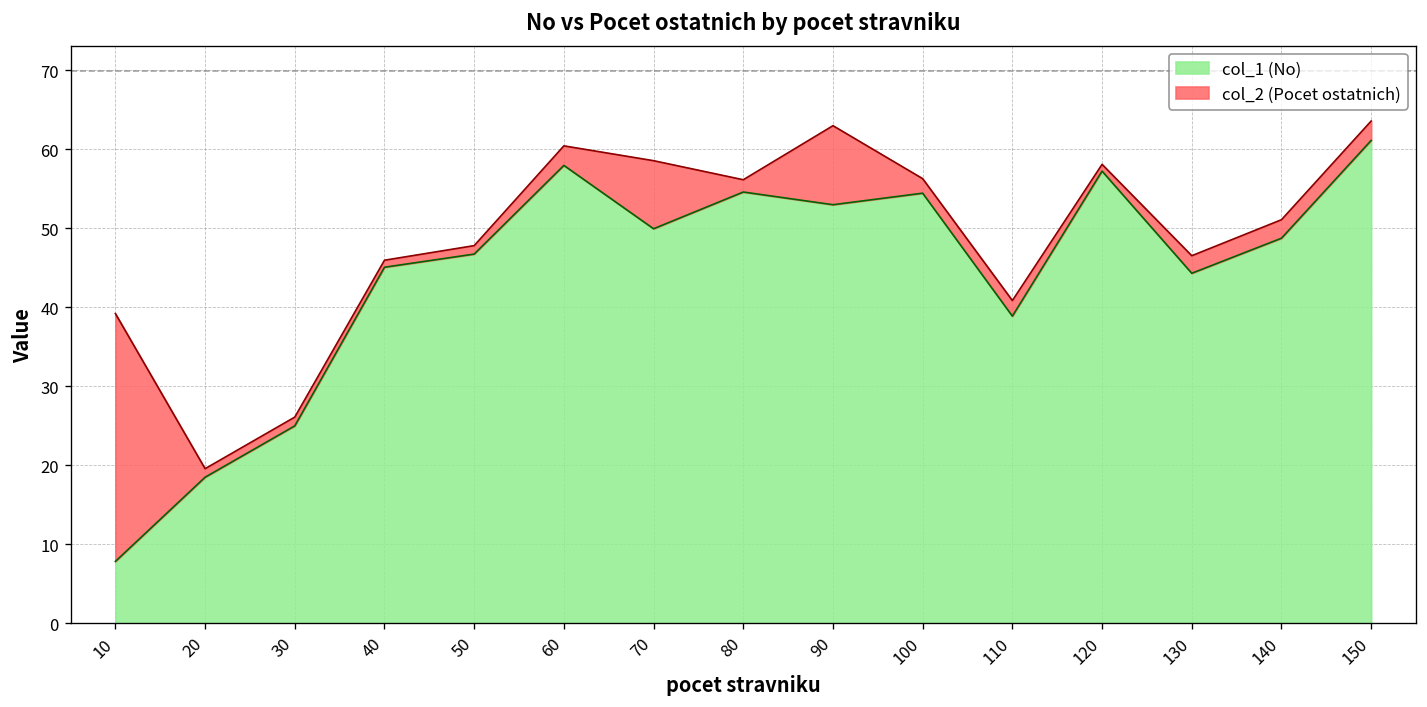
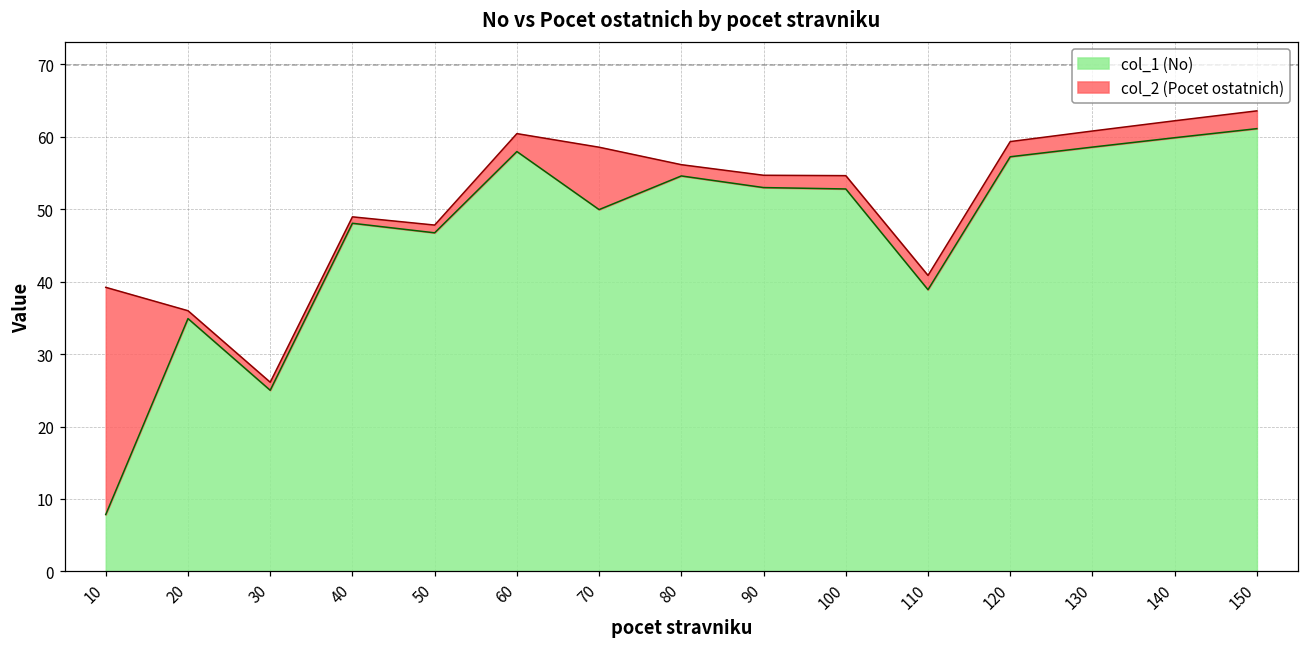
  {
    "col_1 (No)": {
      "10": 8,
-     "20": 19,
+     "20": 35,
      "30": 25,
-     "40": 45,
+     "40": 48,
      "50": 47,
      "60": 58,
      "70": 50,
      "80": 55,
      "90": 53,
-     "100": 54,
+     "100": 53,
      "110": 39,
      "120": 57,
-     "130": 44,
-     "140": 49,
+     "130": 59,
+     "140": 60,
      "150": 61
    },
    "col_2 (Pocet ostatnich)": {
      "10": 31,
      "20": 1,
      "30": 1,
      "40": 1,
      "50": 1,
      "60": 2,
      "70": 9,
      "80": 2,
-     "90": 10,
+     "90": 2,
      "100": 2,
      "110": 2,
-     "120": 1,
+     "120": 2,
      "130": 2,
      "140": 2,
      "150": 2
    }
  }
